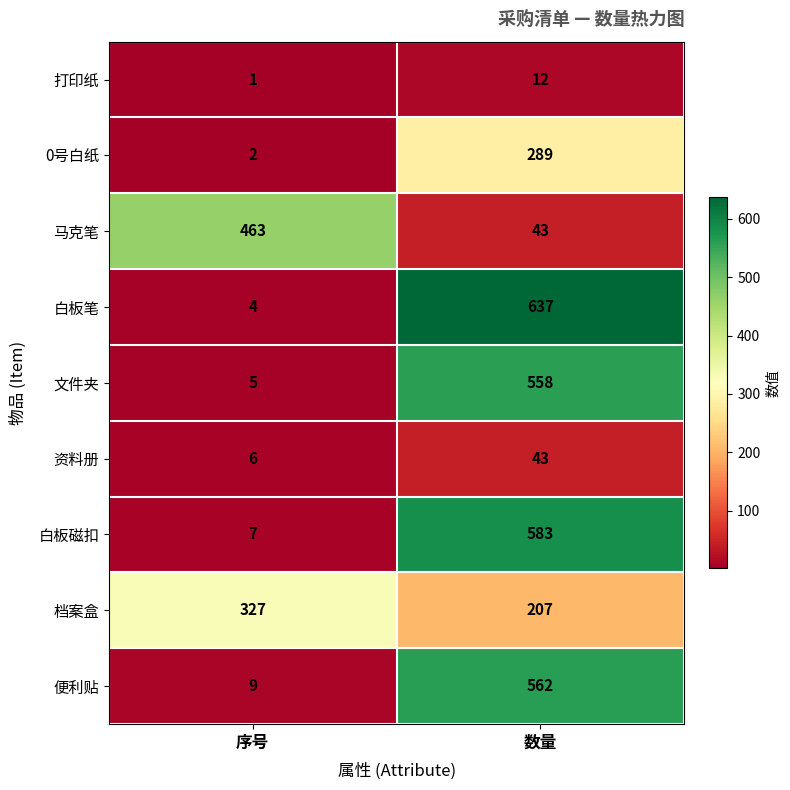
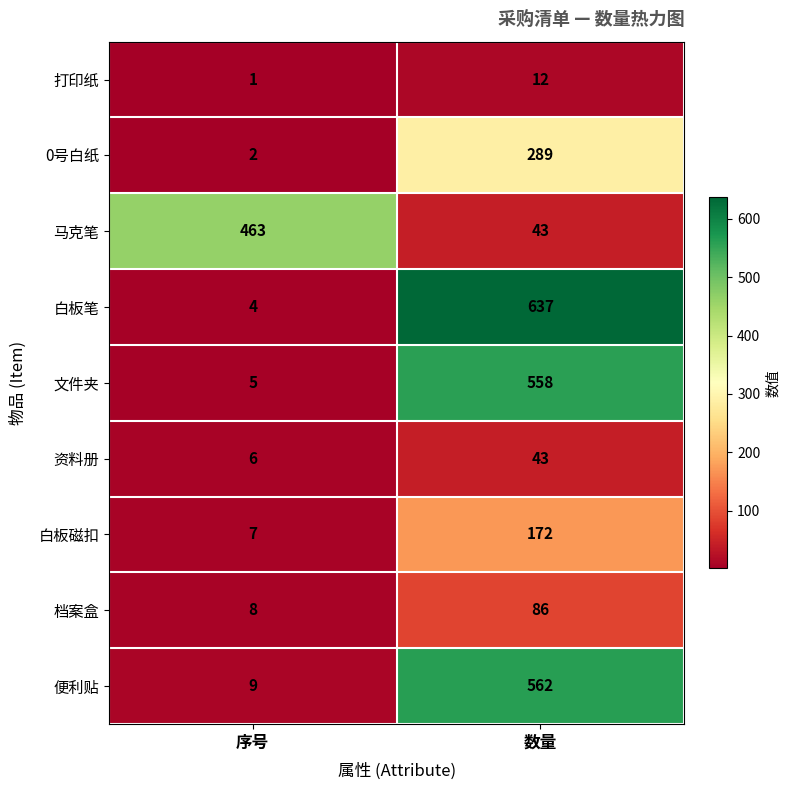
  {
    "打印纸": {
      "序号": 1,
      "数量": 12
    },
    "0号白纸": {
      "序号": 2,
      "数量": 289
    },
    "马克笔": {
      "序号": 463,
      "数量": 43
    },
    "白板笔": {
      "序号": 4,
      "数量": 637
    },
    "文件夹": {
      "序号": 5,
      "数量": 558
    },
    "资料册": {
      "序号": 6,
      "数量": 43
    },
    "白板磁扣": {
      "序号": 7,
-     "数量": 583
+     "数量": 172
    },
    "档案盒": {
-     "序号": 327,
-     "数量": 207
+     "序号": 8,
+     "数量": 86
    },
    "便利贴": {
      "序号": 9,
      "数量": 562
    }
  }
